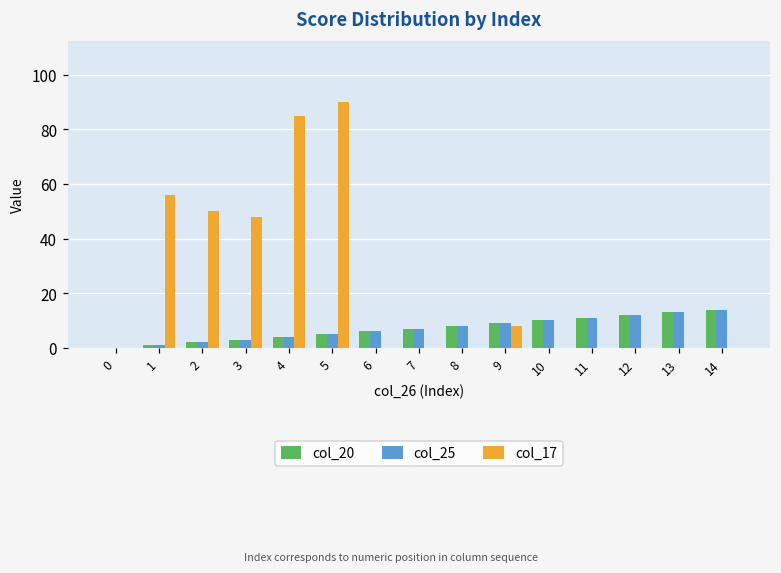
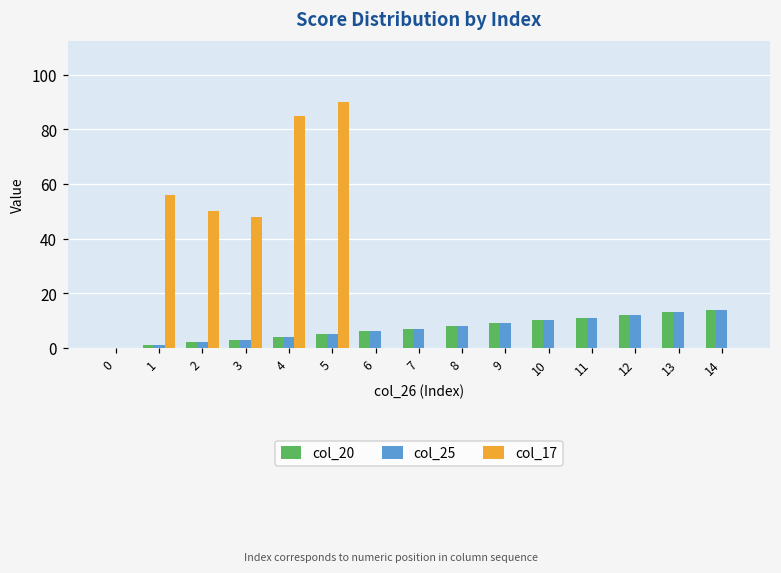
  {
    "col_20": {
      "0": 0,
      "2": 2,
      "3": 3,
      "4": 4,
      "5": 5,
      "6": 6,
      "7": 7,
      "8": 8,
      "9": 9,
      "10": 10,
      "11": 11,
      "12": 12,
      "13": 13,
      "14": 14
    },
    "col_25": {
      "0": 0,
      "2": 2,
      "3": 3,
      "4": 4,
      "5": 5,
      "6": 6,
      "7": 7,
      "8": 8,
      "9": 9,
      "10": 10,
      "11": 11,
      "12": 12,
      "13": 13,
      "14": 14
    },
    "col_17": {
      "0": 0,
      "1": 56,
      "2": 50,
      "3": 48,
      "4": 85,
      "5": 90,
      "6": 0,
      "7": 0,
      "8": 0,
-     "9": 8,
+     "9": 0,
      "10": 0,
      "11": 0,
      "12": 0,
      "13": 0,
      "14": 0
    }
  }
